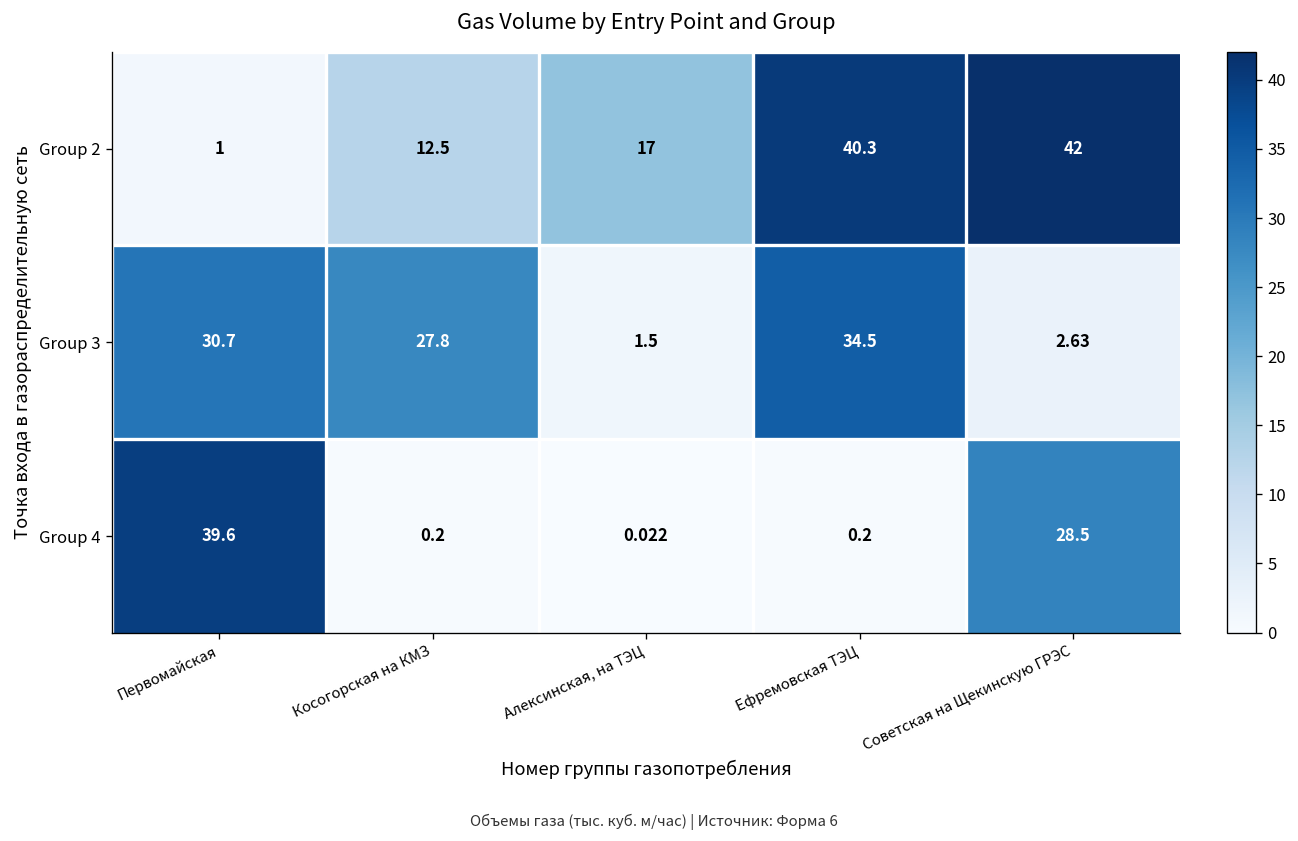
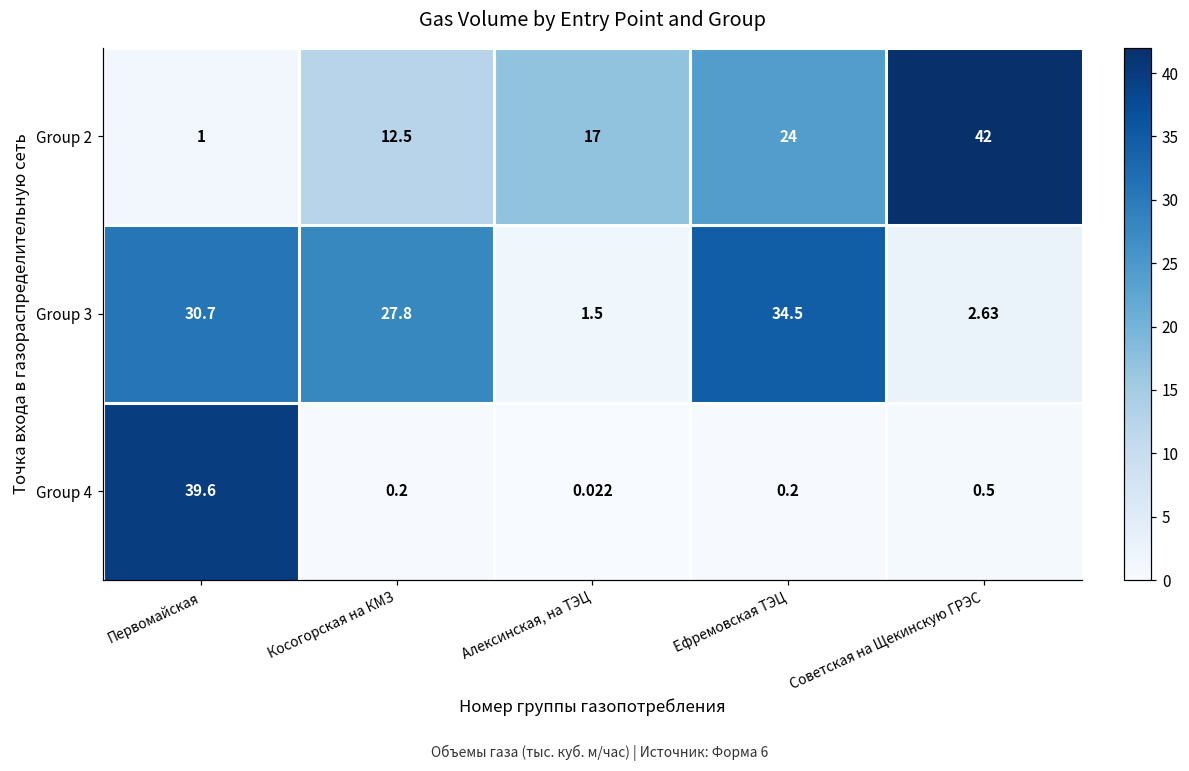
  {
    "Group 2": {
      "Первомайская": 1,
      "Косогорская на КМЗ": 12.5,
      "Алексинская, на ТЭЦ": 17,
-     "Ефремовская ТЭЦ": 40.3,
+     "Ефремовская ТЭЦ": 24,
      "Советская на Щекинскую ГРЭС": 42
    },
    "Group 3": {
      "Первомайская": 30.7,
      "Косогорская на КМЗ": 27.8,
      "Алексинская, на ТЭЦ": 1.5,
      "Ефремовская ТЭЦ": 34.5,
      "Советская на Щекинскую ГРЭС": 2.63
    },
    "Group 4": {
      "Первомайская": 39.6,
      "Косогорская на КМЗ": 0.2,
      "Алексинская, на ТЭЦ": 0.022,
      "Ефремовская ТЭЦ": 0.2,
-     "Советская на Щекинскую ГРЭС": 28.5
+     "Советская на Щекинскую ГРЭС": 0.5
    }
  }
